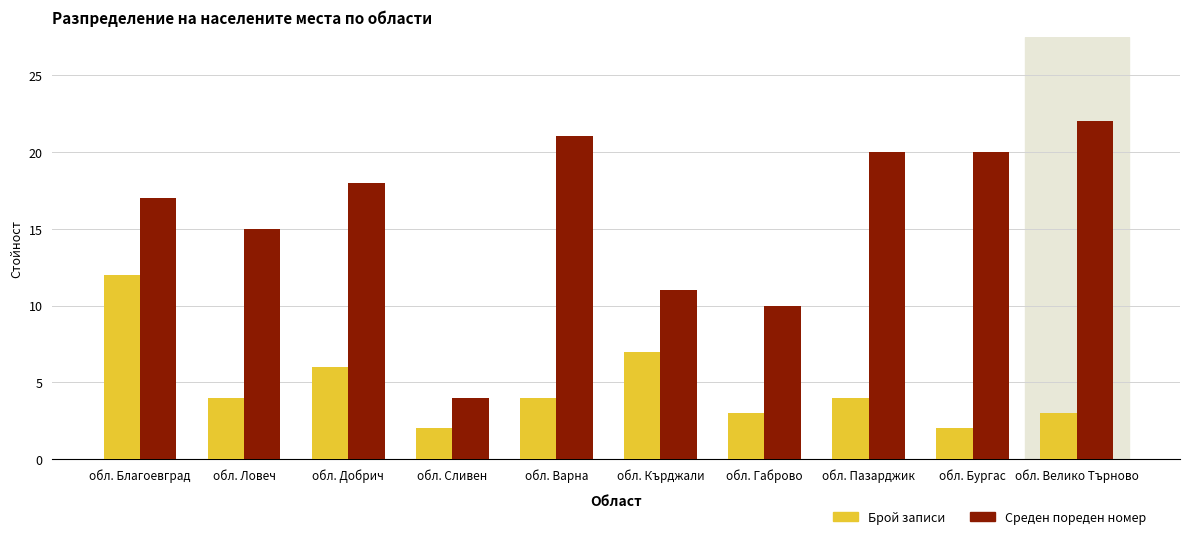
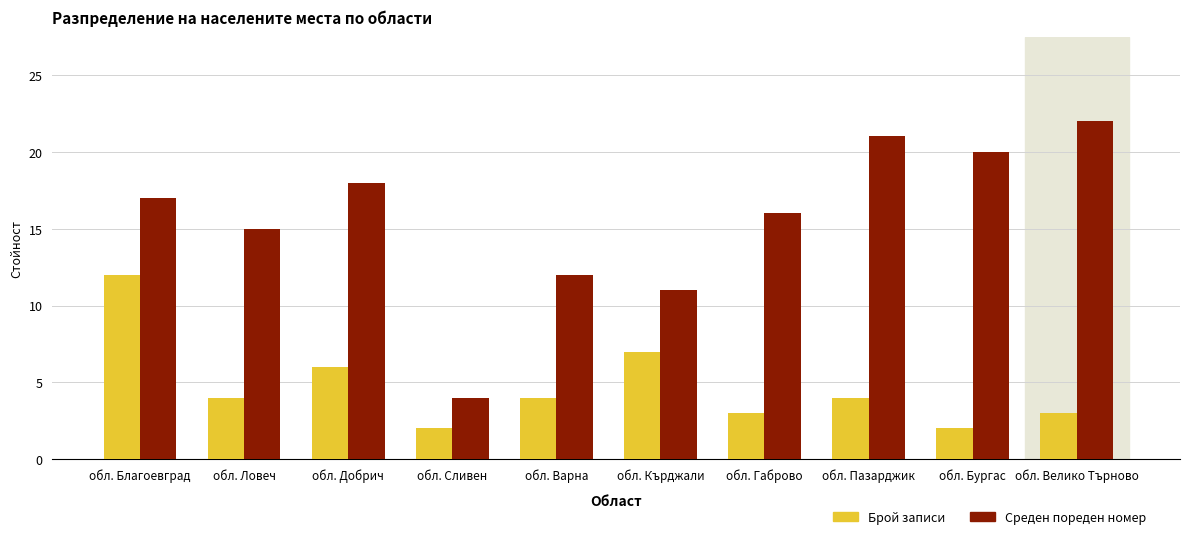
  {
    "Брой записи": {
      "обл. Благоевград": 12,
      "обл. Ловеч": 4,
      "обл. Добрич": 6,
      "обл. Сливен": 2,
      "обл. Варна": 4,
      "обл. Кърджали": 7,
      "обл. Габрово": 3,
      "обл. Пазарджик": 4,
      "обл. Бургас": 2,
      "обл. Велико Търново": 3
    },
    "Среден пореден номер": {
      "обл. Благоевград": 17,
      "обл. Ловеч": 15,
      "обл. Добрич": 18,
      "обл. Сливен": 4,
-     "обл. Варна": 21,
+     "обл. Варна": 12,
      "обл. Кърджали": 11,
-     "обл. Габрово": 10,
-     "обл. Пазарджик": 20,
+     "обл. Габрово": 16,
+     "обл. Пазарджик": 21,
      "обл. Бургас": 20,
      "обл. Велико Търново": 22
    }
  }
